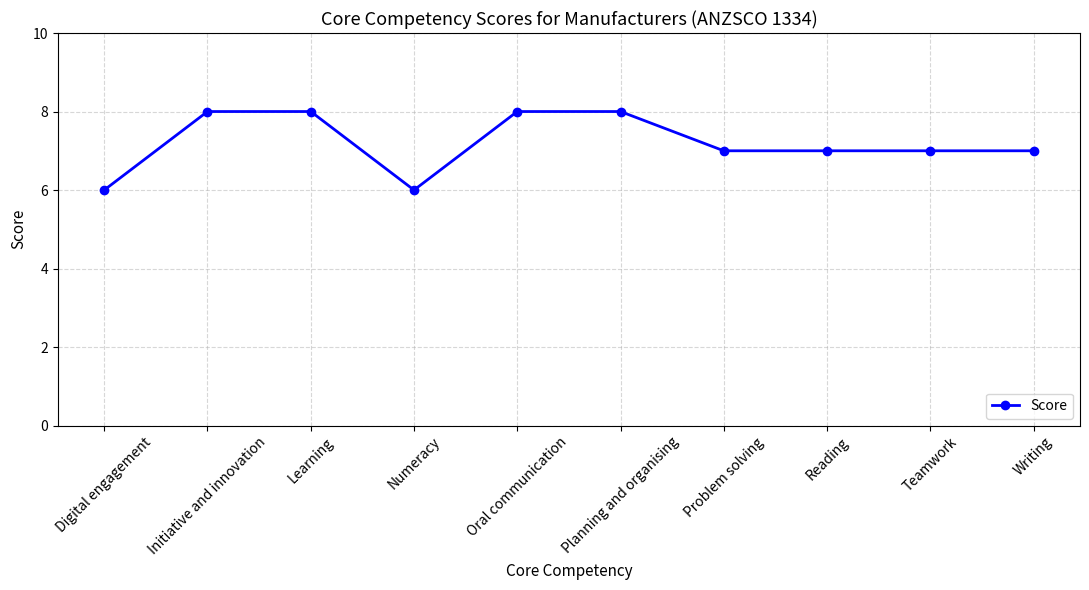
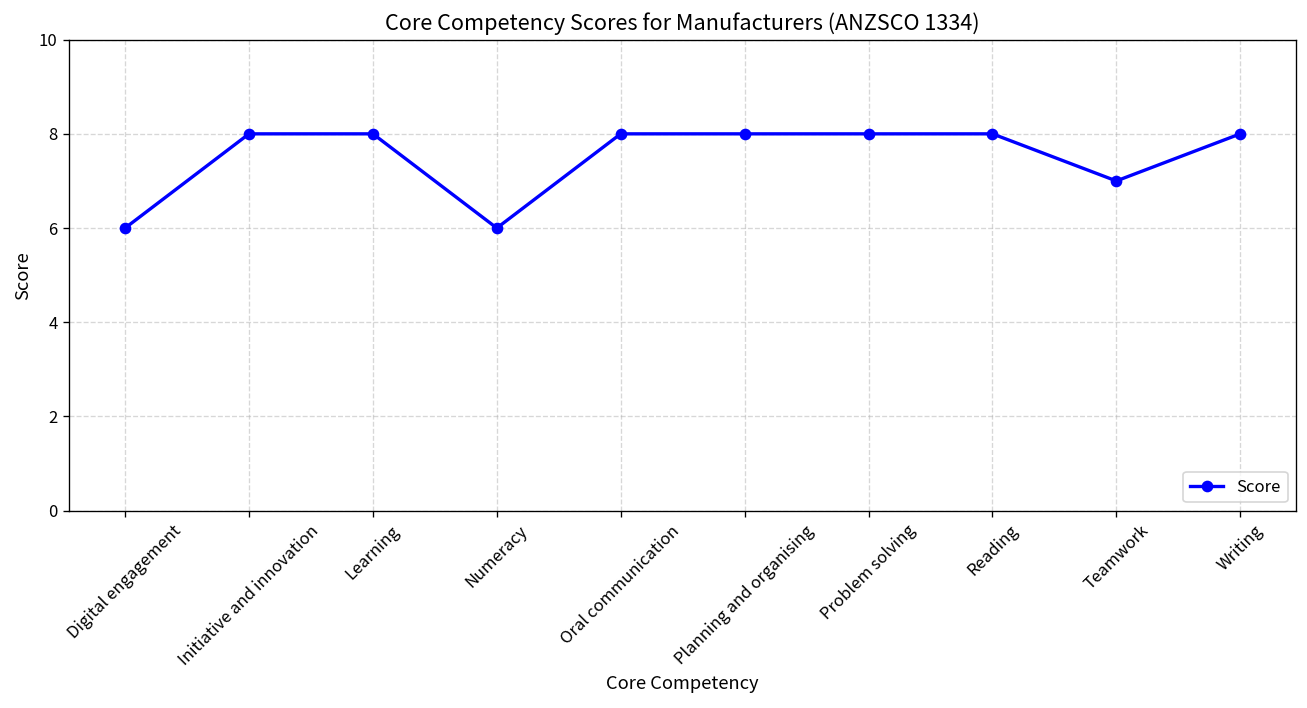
  {
    "Digital engagement": 6,
    "Initiative and innovation": 8,
    "Learning": 8,
    "Numeracy": 6,
    "Oral communication": 8,
    "Planning and organising": 8,
-   "Problem solving": 7,
-   "Reading": 7,
+   "Problem solving": 8,
+   "Reading": 8,
    "Teamwork": 7,
-   "Writing": 7
+   "Writing": 8
  }
